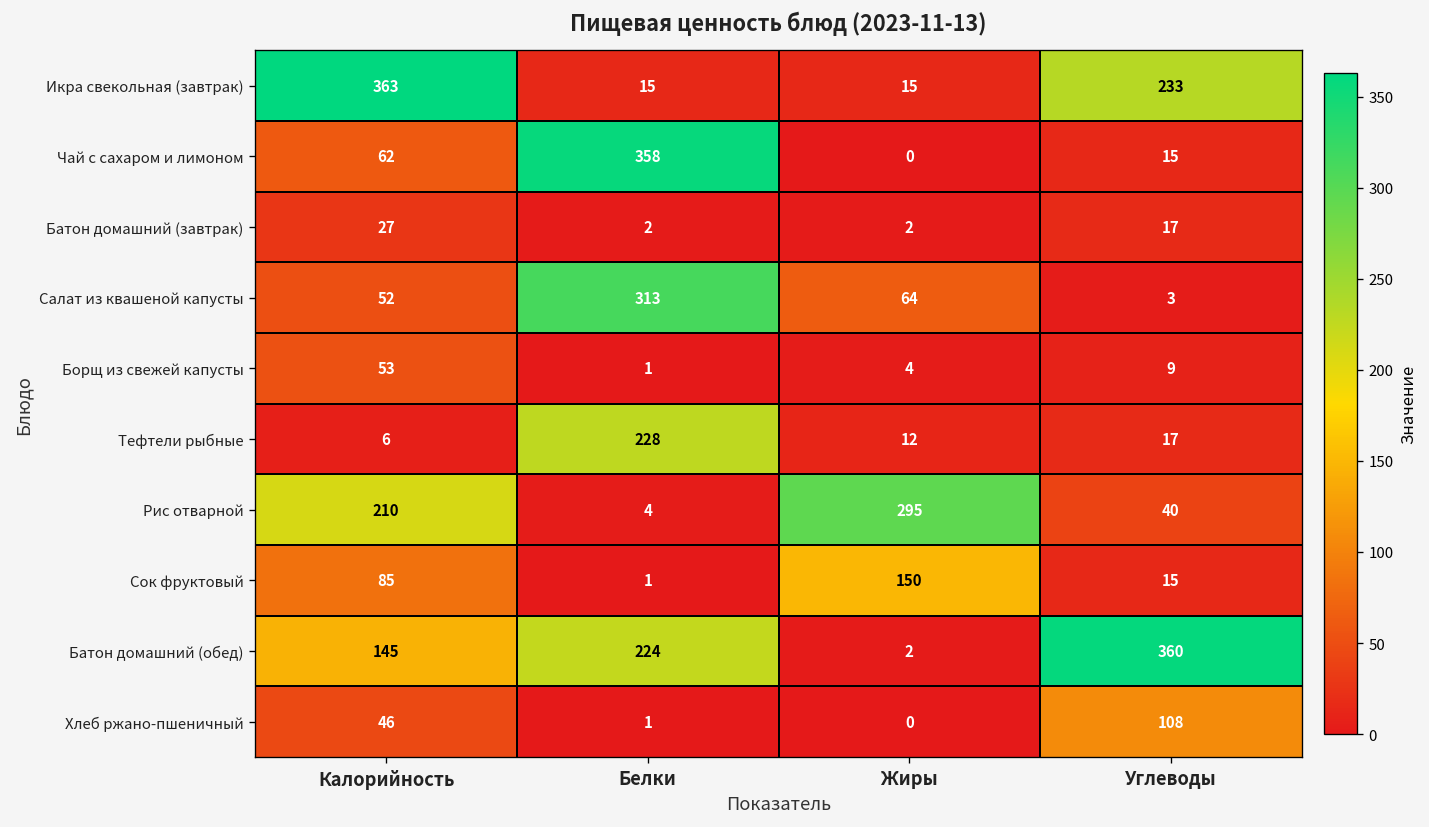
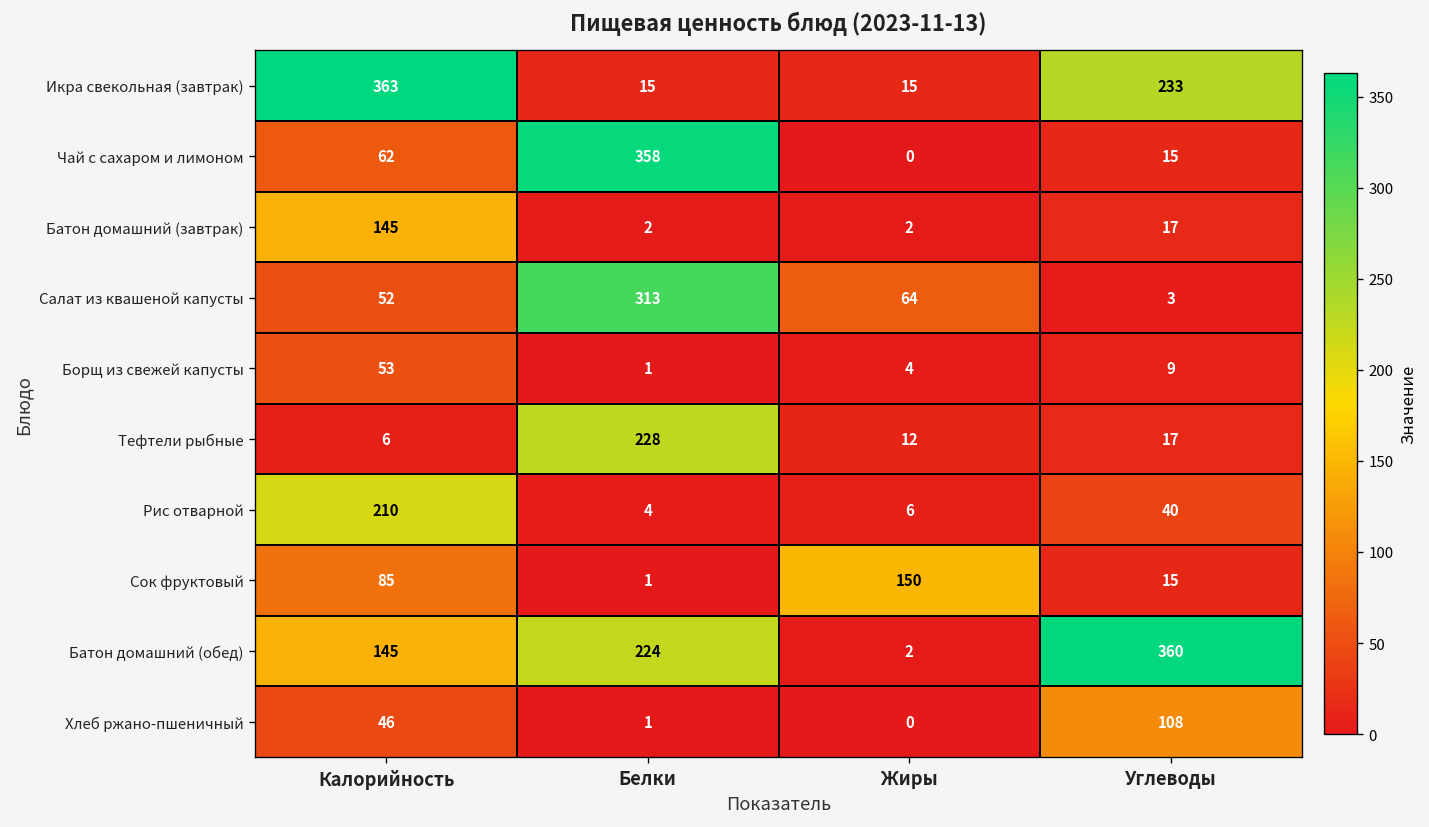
  {
    "Икра свекольная (завтрак)": {
      "Калорийность": 363,
      "Белки": 15,
      "Жиры": 15,
      "Углеводы": 233
    },
    "Чай с сахаром и лимоном": {
      "Калорийность": 62,
      "Белки": 358,
      "Жиры": 0,
      "Углеводы": 15
    },
    "Батон домашний (завтрак)": {
-     "Калорийность": 27,
+     "Калорийность": 145,
      "Белки": 2,
      "Жиры": 2,
      "Углеводы": 17
    },
    "Салат из квашеной капусты": {
      "Калорийность": 52,
      "Белки": 313,
      "Жиры": 64,
      "Углеводы": 3
    },
    "Борщ из свежей капусты": {
      "Калорийность": 53,
      "Белки": 1,
      "Жиры": 4,
      "Углеводы": 9
    },
    "Тефтели рыбные": {
      "Калорийность": 6,
      "Белки": 228,
      "Жиры": 12,
      "Углеводы": 17
    },
    "Рис отварной": {
      "Калорийность": 210,
      "Белки": 4,
-     "Жиры": 295,
+     "Жиры": 6,
      "Углеводы": 40
    },
    "Сок фруктовый": {
      "Калорийность": 85,
      "Белки": 1,
      "Жиры": 150,
      "Углеводы": 15
    },
    "Батон домашний (обед)": {
      "Калорийность": 145,
      "Белки": 224,
      "Жиры": 2,
      "Углеводы": 360
    },
    "Хлеб ржано-пшеничный": {
      "Калорийность": 46,
      "Белки": 1,
      "Жиры": 0,
      "Углеводы": 108
    }
  }
